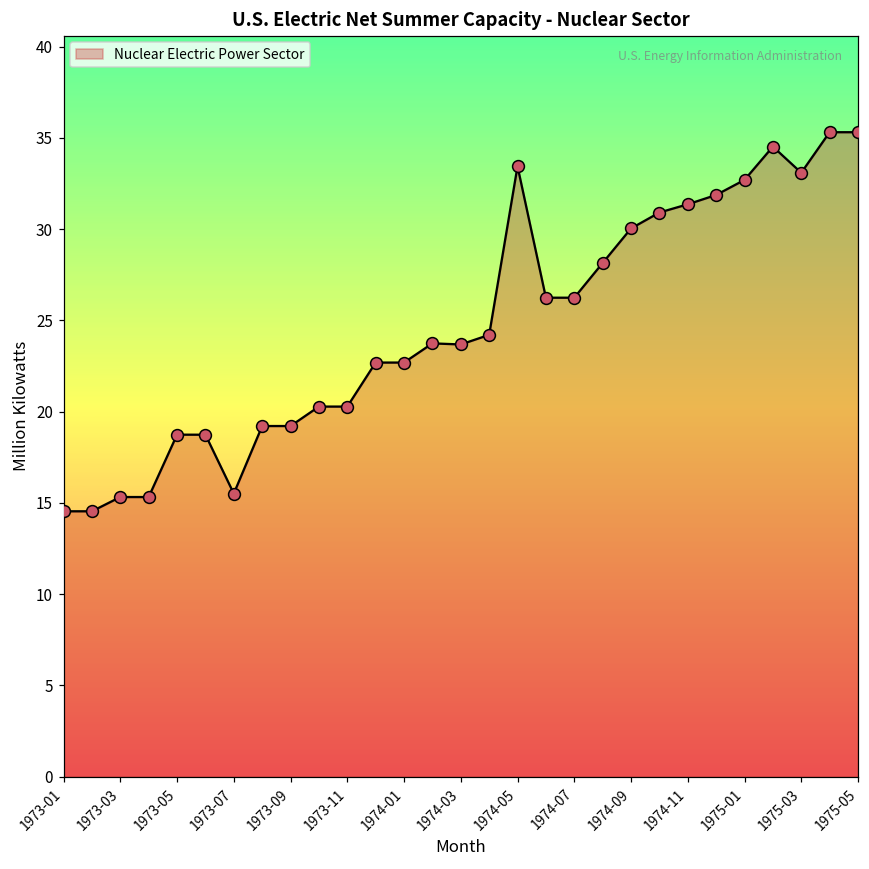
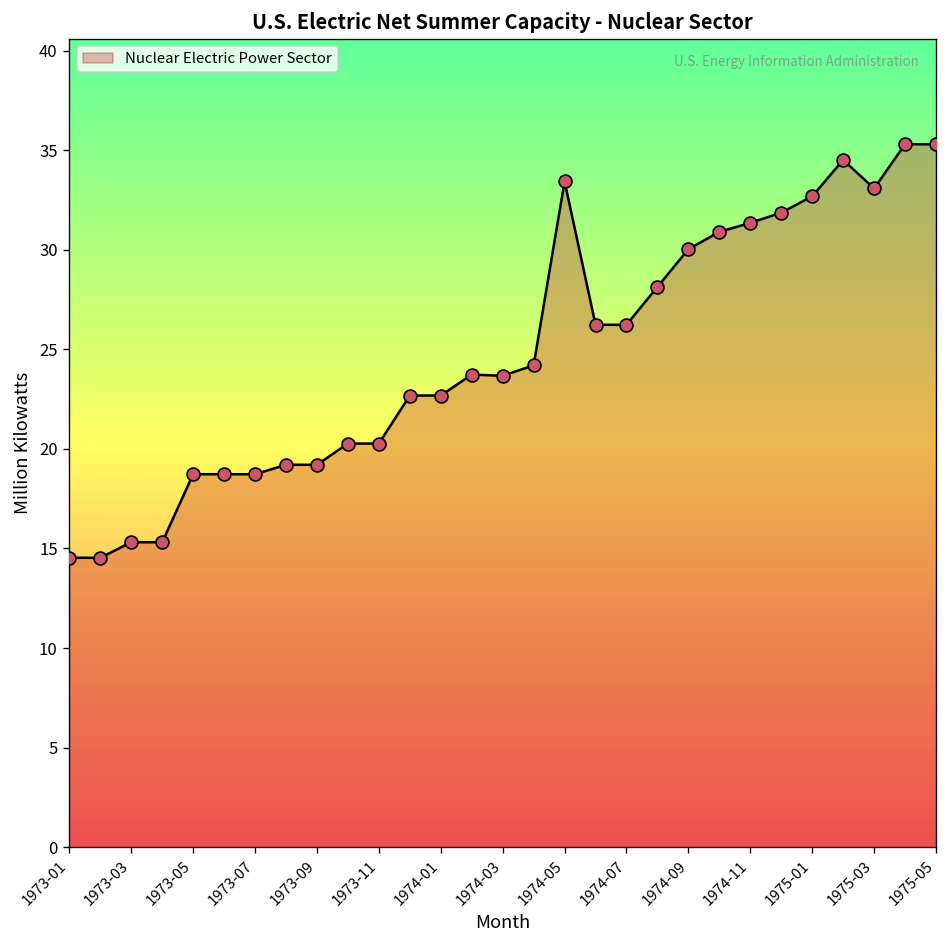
  {
    "1973-01": 14.5,
    "1973-03": 15.3,
    "1973-05": 18.7,
-   "1973-07": 15.5,
+   "1973-07": 18.7,
    "1973-09": 19.2,
    "1973-11": 20.3,
    "1974-01": 22.7,
    "1974-03": 23.7,
    "1974-05": 33.4,
    "1974-07": 26.2,
    "1974-09": 30.0,
    "1974-11": 31.4,
    "1975-01": 32.7,
    "1975-03": 33.1,
    "1975-05": 35.3
  }
